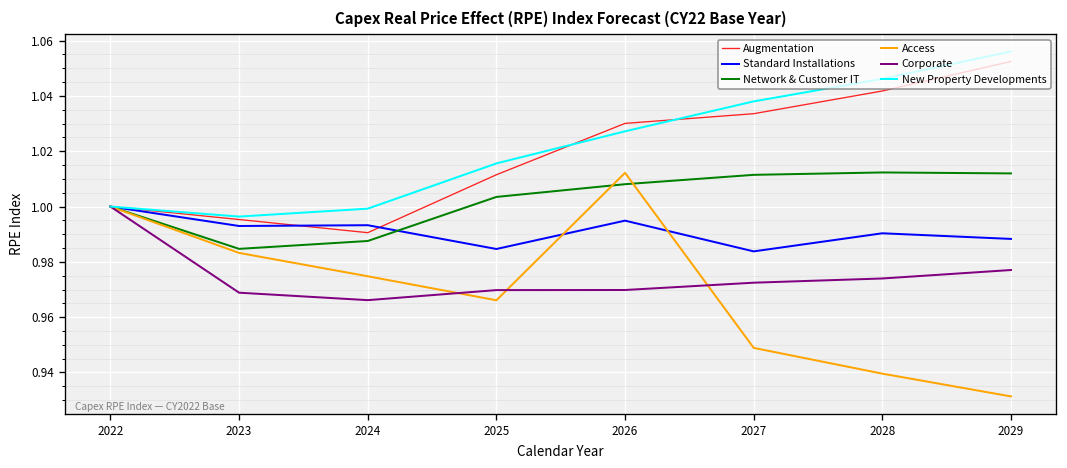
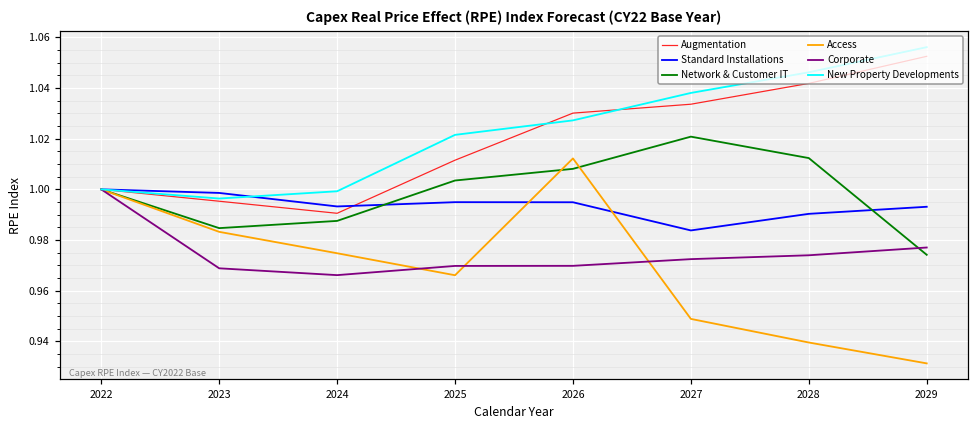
  {
    "Augmentation": {
      "2024": 0.991,
      "2025": 1.012,
      "2026": 1.030,
      "2027": 1.034
    },
    "Standard Installations": {
-     "2023": 0.993,
+     "2023": 0.999,
      "2024": 0.993,
-     "2025": 0.985,
+     "2025": 0.995,
      "2026": 0.995,
      "2027": 0.984,
      "2028": 0.990,
-     "2029": 0.988
+     "2029": 0.993
    },
    "Network & Customer IT": {
      "2023": 0.985,
      "2024": 0.988,
      "2025": 1.003,
      "2026": 1.008,
-     "2027": 1.011,
+     "2027": 1.021,
      "2028": 1.012,
-     "2029": 1.012
+     "2029": 0.974
    },
    "Access": {
      "2023": 0.983,
      "2024": 0.975,
      "2025": 0.966,
      "2026": 1.012,
      "2027": 0.949,
      "2028": 0.940,
      "2029": 0.931
    },
    "Corporate": {
      "2023": 0.969,
      "2024": 0.966,
      "2025": 0.970,
      "2026": 0.970,
      "2027": 0.972,
      "2028": 0.974,
      "2029": 0.977
    },
    "New Property Developments": {
      "2024": 0.999,
-     "2025": 1.016,
+     "2025": 1.021,
      "2026": 1.027,
      "2027": 1.038
    }
  }
